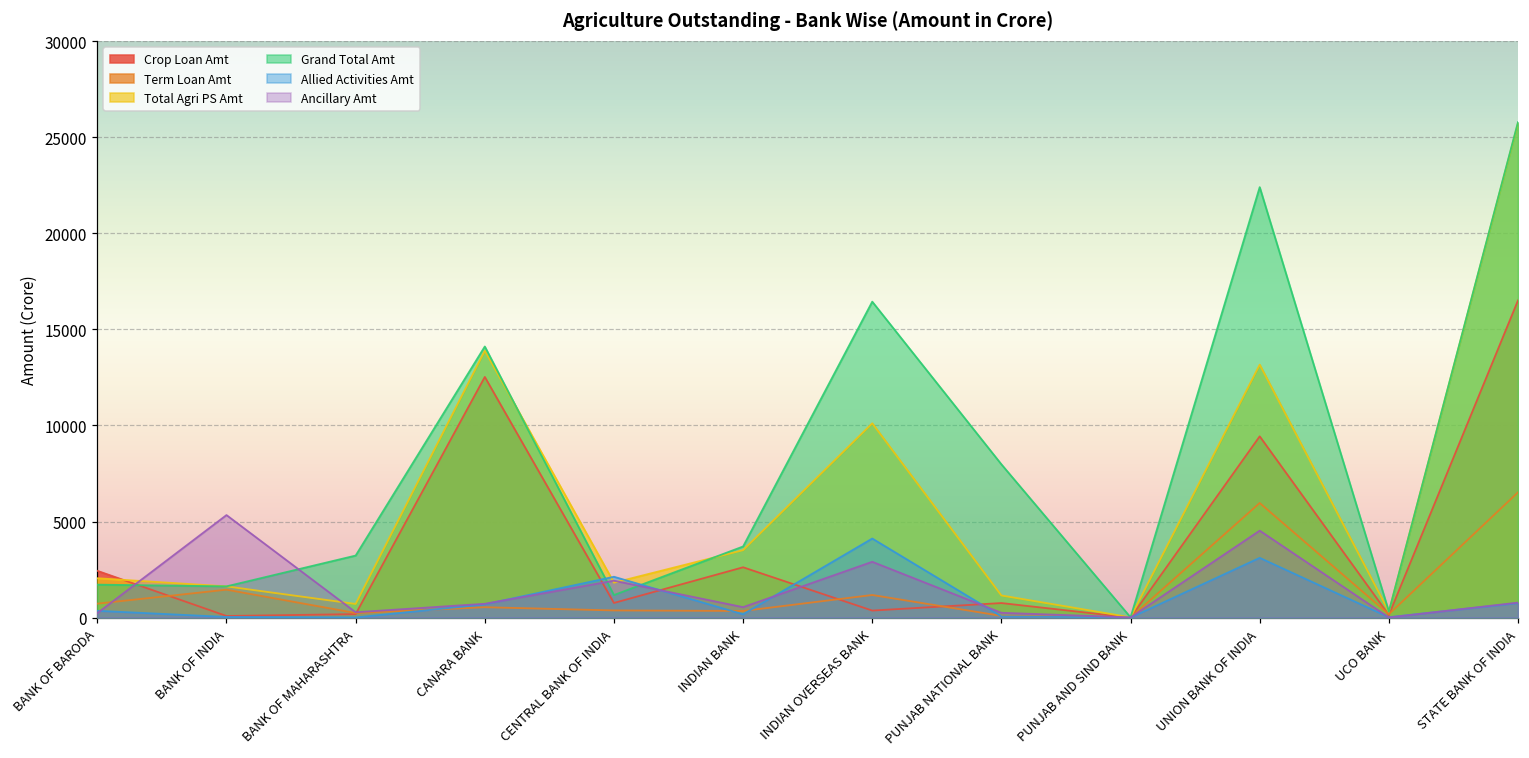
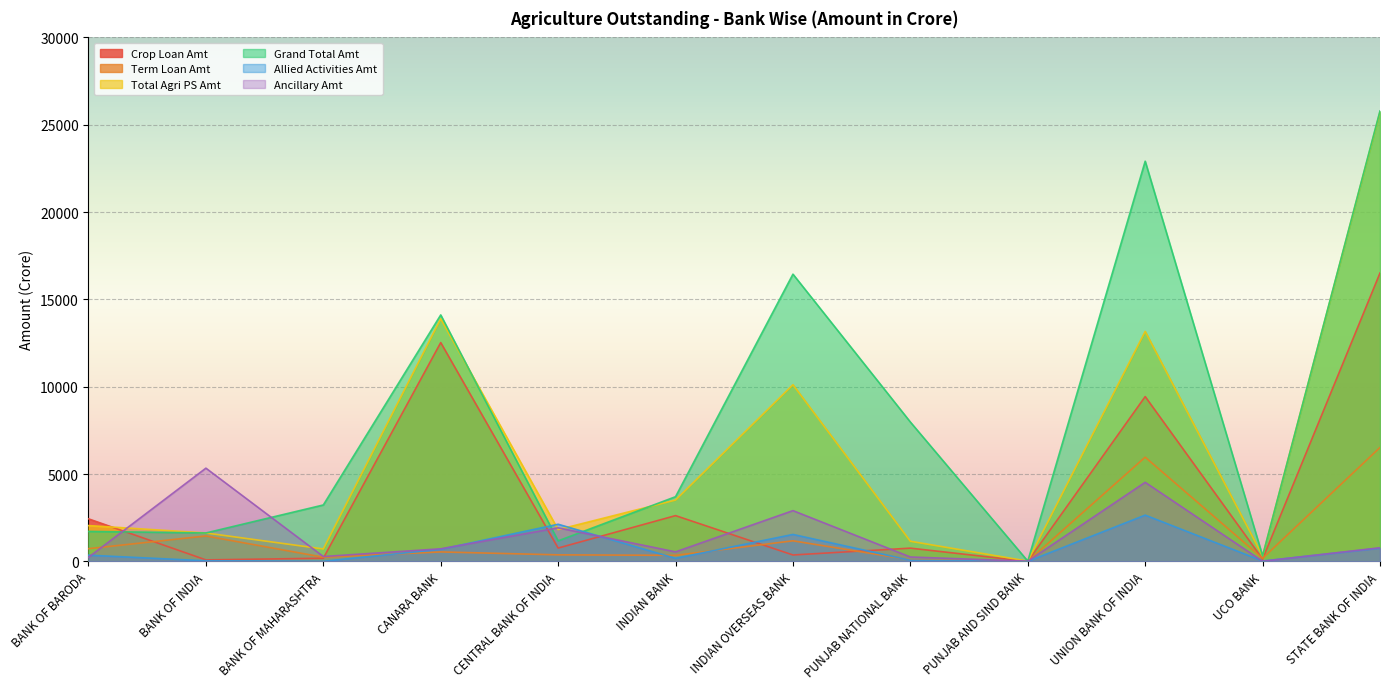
  {
    "Total Agri PS Amt": {
      "BANK OF BARODA": 2000,
      "BANK OF MAHARASHTRA": 700,
      "CANARA BANK": 13900,
      "INDIAN BANK": 3500,
      "INDIAN OVERSEAS BANK": 10100,
      "PUNJAB NATIONAL BANK": 1200,
      "UNION BANK OF INDIA": 13200
    },
    "Grand Total Amt": {
      "BANK OF BARODA": 1700,
      "BANK OF MAHARASHTRA": 3200,
      "CANARA BANK": 14100,
      "CENTRAL BANK OF INDIA": 1200,
      "INDIAN BANK": 3700,
      "INDIAN OVERSEAS BANK": 16400,
      "PUNJAB NATIONAL BANK": 8000,
-     "UNION BANK OF INDIA": 22400
+     "UNION BANK OF INDIA": 22900
    },
    "Allied Activities Amt": {
      "BANK OF MAHARASHTRA": 0,
      "CENTRAL BANK OF INDIA": 2100,
      "INDIAN BANK": 200,
-     "INDIAN OVERSEAS BANK": 4100,
-     "UNION BANK OF INDIA": 3100
+     "INDIAN OVERSEAS BANK": 1500,
+     "UNION BANK OF INDIA": 2600
    },
    "Ancillary Amt": {
      "BANK OF INDIA": 5300,
      "INDIAN BANK": 500,
      "INDIAN OVERSEAS BANK": 2900,
      "PUNJAB NATIONAL BANK": 200,
      "UNION BANK OF INDIA": 4500
    }
  }
